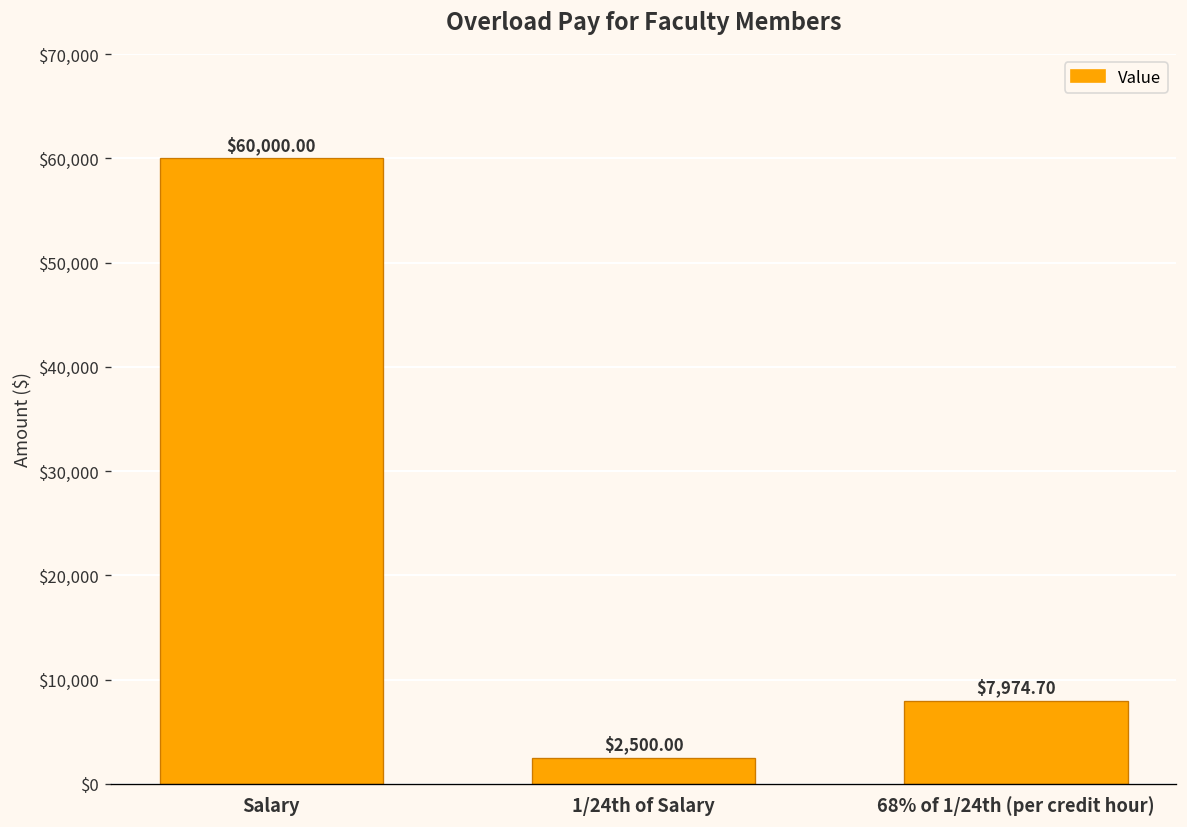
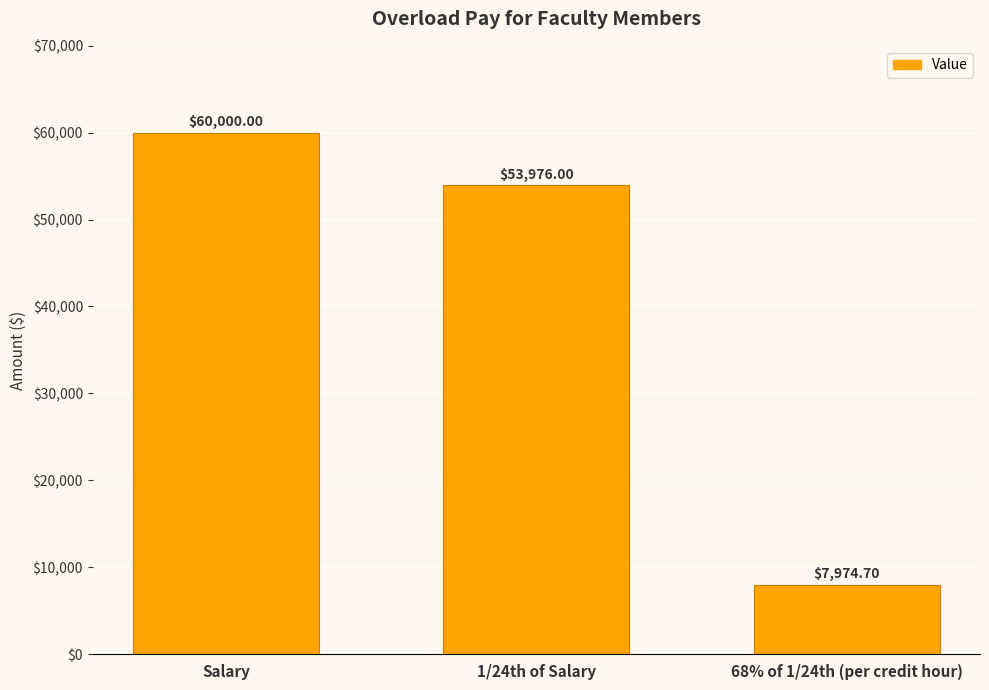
  {
    "Salary": "$60,000.00",
-   "1/24th of Salary": "$2,500.00",
+   "1/24th of Salary": "$53,976.00",
    "68% of 1/24th (per credit hour)": "$7,974.70"
  }
